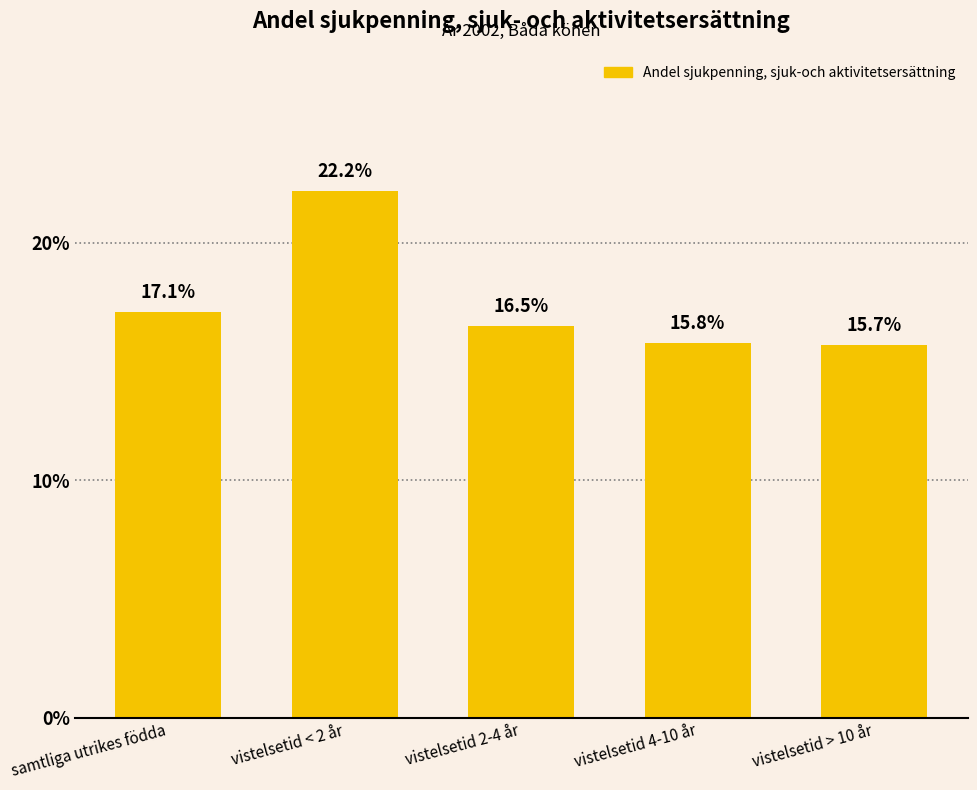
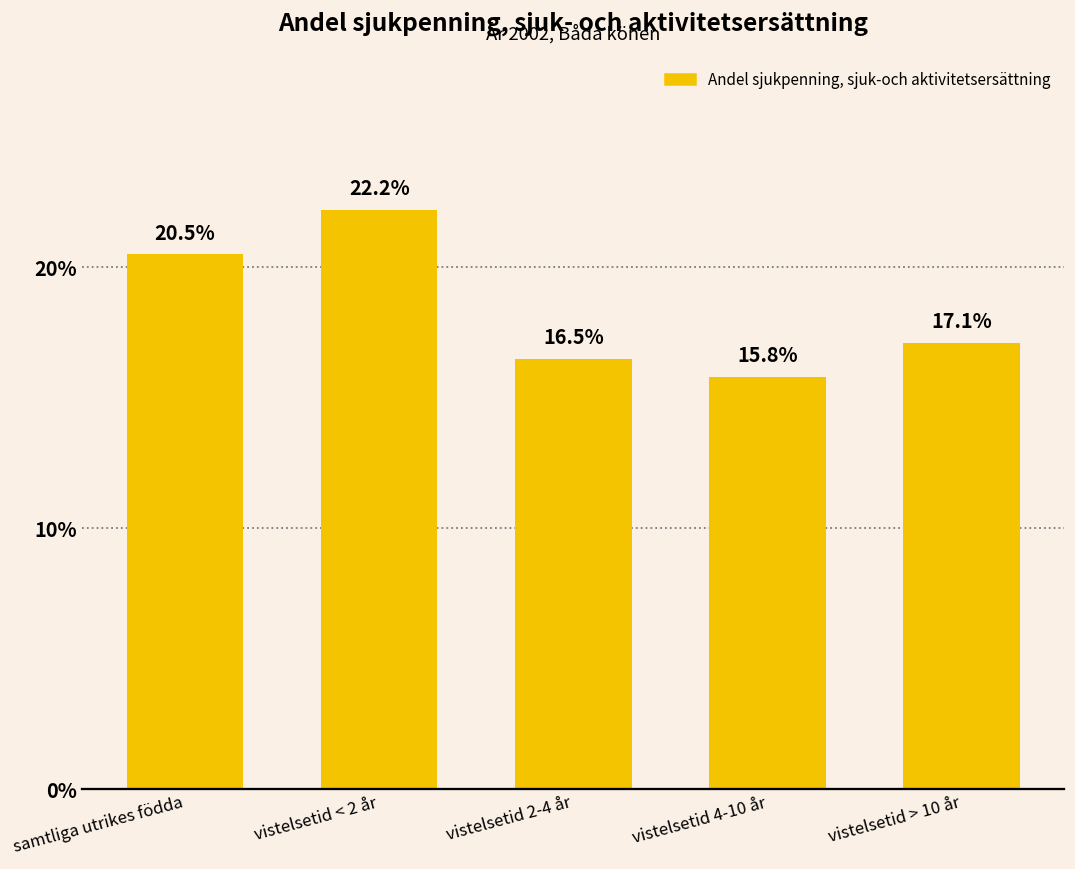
  {
-   "samtliga utrikes födda": "17.1%",
+   "samtliga utrikes födda": "20.5%",
    "vistelsetid < 2 år": "22.2%",
    "vistelsetid 2-4 år": "16.5%",
    "vistelsetid 4-10 år": "15.8%",
-   "vistelsetid > 10 år": "15.7%"
+   "vistelsetid > 10 år": "17.1%"
  }
